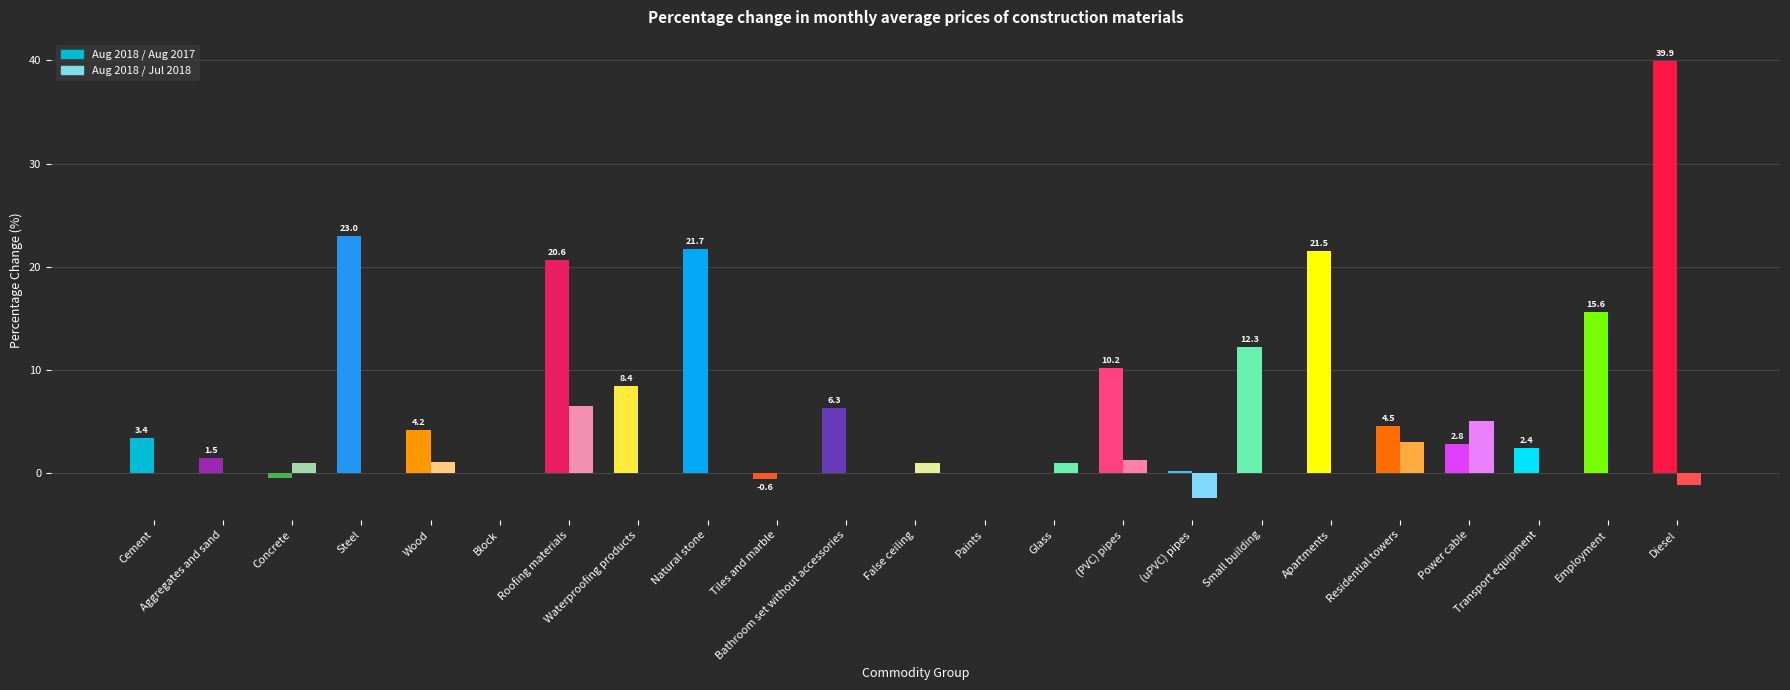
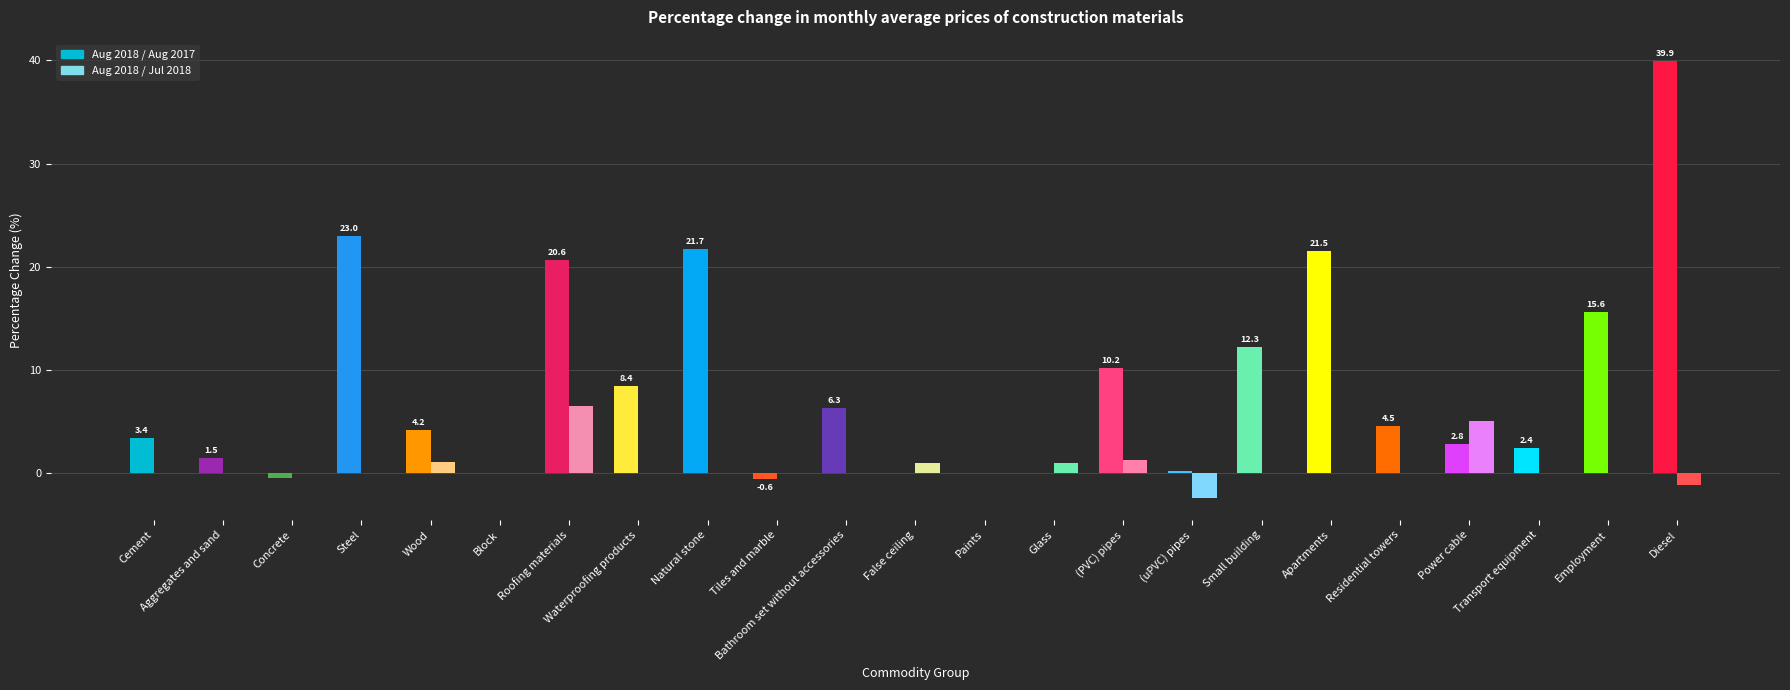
  {
    "Aug 2018 / Aug 2017": {
      "Cement": 3.4,
      "Aggregates and sand": 1.5,
      "Steel": 23.0,
      "Wood": 4.2,
      "Roofing materials": 20.6,
      "Waterproofing products": 8.4,
      "Natural stone": 21.7,
      "Tiles and marble": -0.6,
      "Bathroom set without accessories": 6.3,
      "(PVC) pipes": 10.2,
      "Small building": 12.3,
      "Apartments": 21.5,
      "Residential towers": 4.5,
      "Power cable": 2.8,
      "Transport equipment": 2.4,
      "Employment": 15.6,
      "Diesel": 39.9
    },
    "Aug 2018 / Jul 2018": {
      "Cement": 0,
      "Aggregates and sand": 0,
-     "Concrete": 1,
+     "Concrete": 0,
      "Steel": 0,
      "Wood": 1,
      "Block": 0,
      "Roofing materials": 6.5,
      "Waterproofing products": 0,
      "Natural stone": 0,
      "Tiles and marble": 0,
      "Bathroom set without accessories": 0,
      "False ceiling": 1,
      "Paints": 0,
      "Glass": 1,
      "(PVC) pipes": 1.3,
      "(uPVC) pipes": -2.4,
      "Small building": 0,
      "Apartments": 0,
-     "Residential towers": 3,
+     "Residential towers": 0,
      "Power cable": 5,
      "Transport equipment": 0,
      "Employment": 0,
      "Diesel": -1
    }
  }
